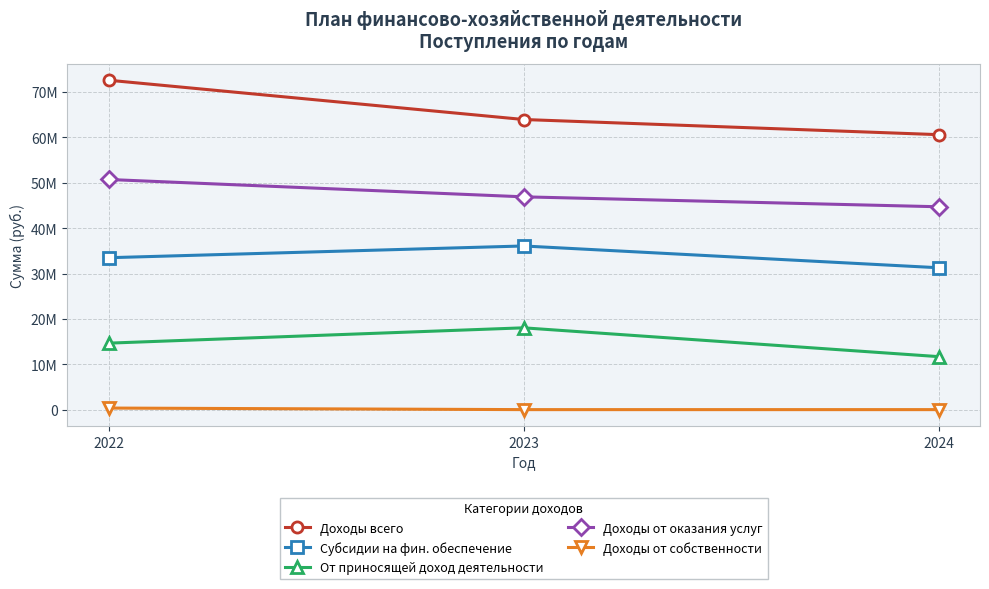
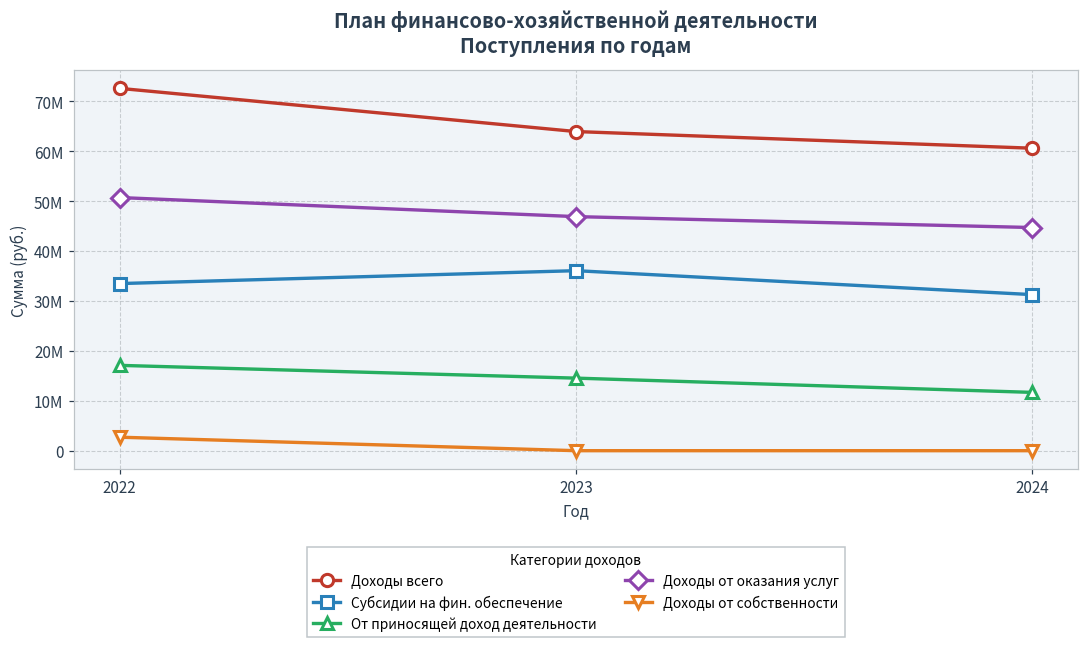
  {
    "Доходы всего": {
      "2022": "73М",
      "2023": "64М",
      "2024": "61М"
    },
    "Субсидии на фин. обеспечение": {
      "2022": "33М",
      "2023": "36М",
      "2024": "31М"
    },
    "От приносящей доход деятельности": {
-     "2022": "15М",
-     "2023": "18М",
+     "2022": "17М",
+     "2023": "15М",
      "2024": "12М"
    },
    "Доходы от оказания услуг": {
      "2022": "51М",
      "2023": "47М",
      "2024": "45М"
    },
    "Доходы от собственности": {
-     "2022": "0М",
+     "2022": "3М",
      "2023": "0М",
      "2024": "0М"
    }
  }
